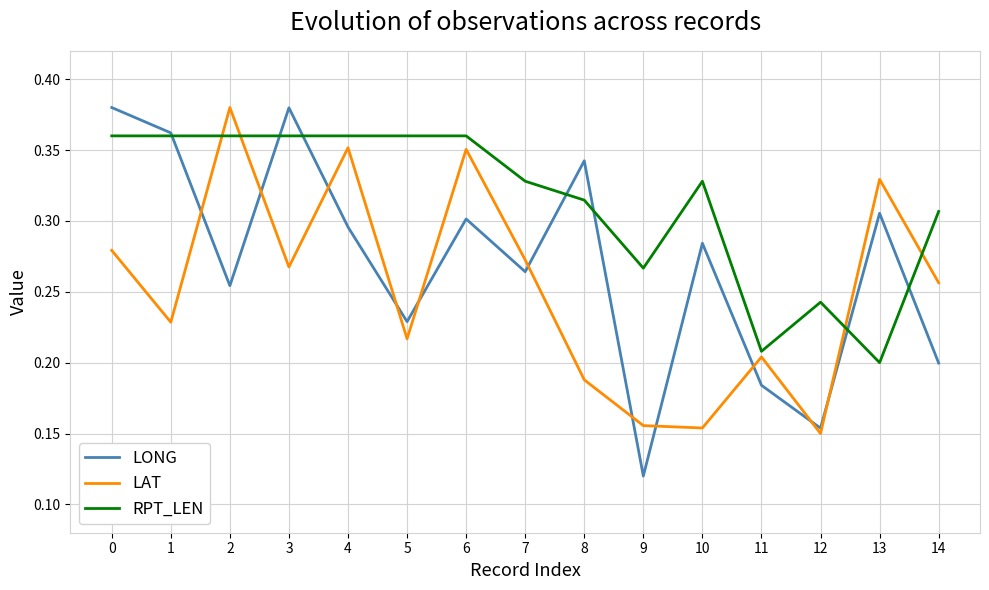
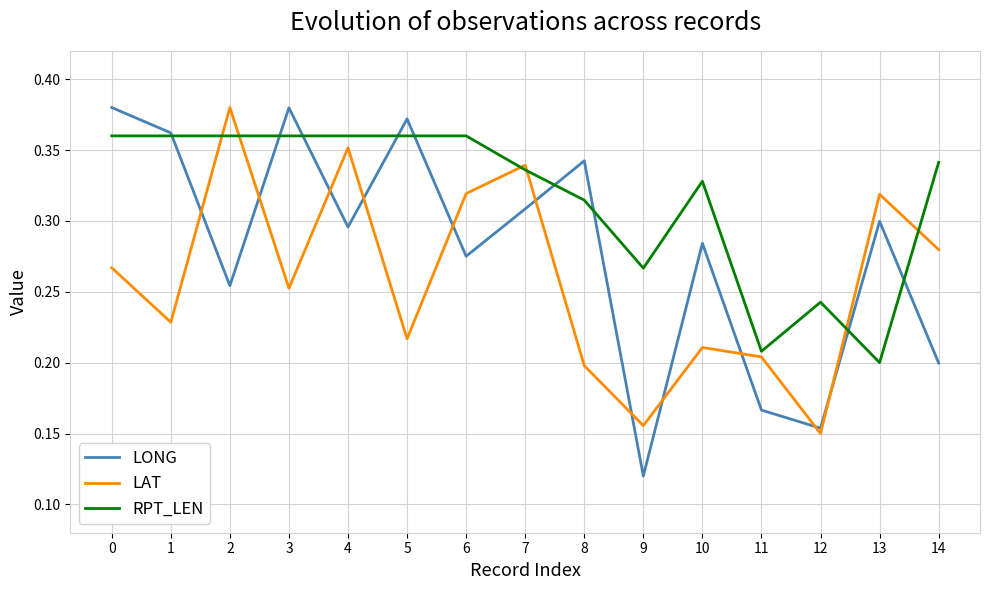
  {
    "LONG": {
      "0": 0.380,
      "1": 0.362,
      "2": 0.254,
      "3": 0.380,
      "4": 0.296,
-     "5": 0.229,
-     "6": 0.301,
-     "7": 0.264,
+     "5": 0.372,
+     "6": 0.275,
+     "7": 0.308,
      "8": 0.342,
      "9": 0.120,
      "10": 0.284,
-     "11": 0.184,
+     "11": 0.167,
      "12": 0.154,
-     "13": 0.305,
+     "13": 0.300,
      "14": 0.200
    },
    "LAT": {
-     "0": 0.279,
+     "0": 0.267,
      "1": 0.229,
      "2": 0.380,
-     "3": 0.268,
+     "3": 0.252,
      "4": 0.352,
      "5": 0.217,
-     "6": 0.350,
-     "7": 0.273,
-     "8": 0.188,
+     "6": 0.319,
+     "7": 0.339,
+     "8": 0.198,
      "9": 0.156,
-     "10": 0.154,
+     "10": 0.211,
      "11": 0.204,
      "12": 0.150,
-     "13": 0.329,
-     "14": 0.256
+     "13": 0.319,
+     "14": 0.280
    },
    "RPT_LEN": {
      "0": 0.360,
      "1": 0.360,
      "2": 0.360,
      "3": 0.360,
      "4": 0.360,
      "5": 0.360,
      "6": 0.360,
-     "7": 0.328,
+     "7": 0.336,
      "8": 0.315,
      "9": 0.267,
      "10": 0.328,
      "11": 0.208,
      "12": 0.243,
      "13": 0.200,
-     "14": 0.307
+     "14": 0.341
    }
  }
